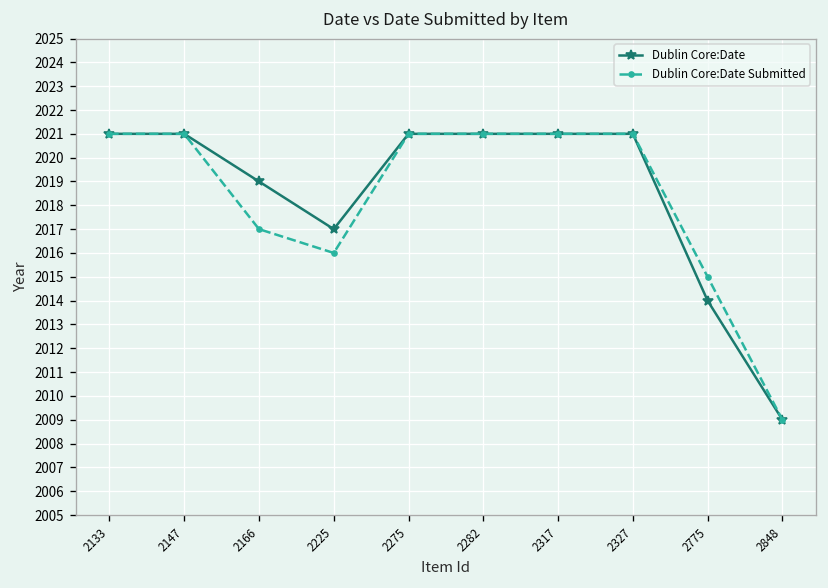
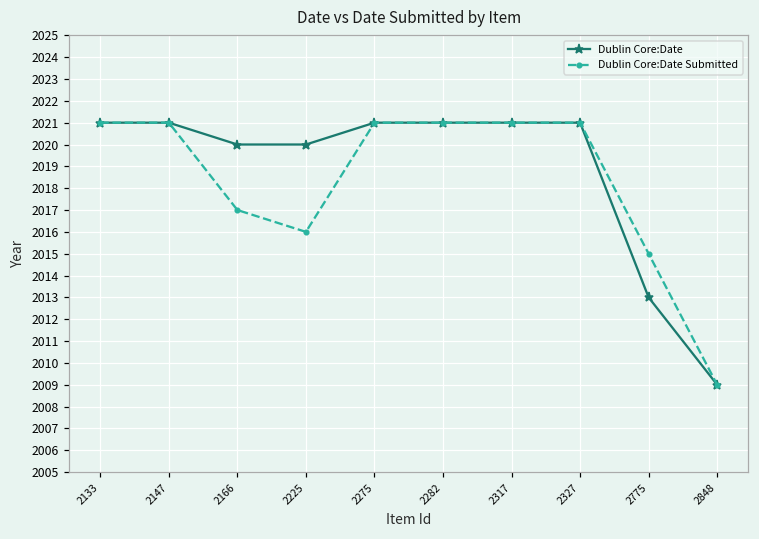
  {
    "Dublin Core:Date": {
-     "2166": 2019,
-     "2225": 2017,
-     "2775": 2014
+     "2166": 2020,
+     "2225": 2020,
+     "2775": 2013
    },
    "Dublin Core:Date Submitted": {
      "2166": 2017,
      "2225": 2016,
      "2775": 2015
    }
  }
